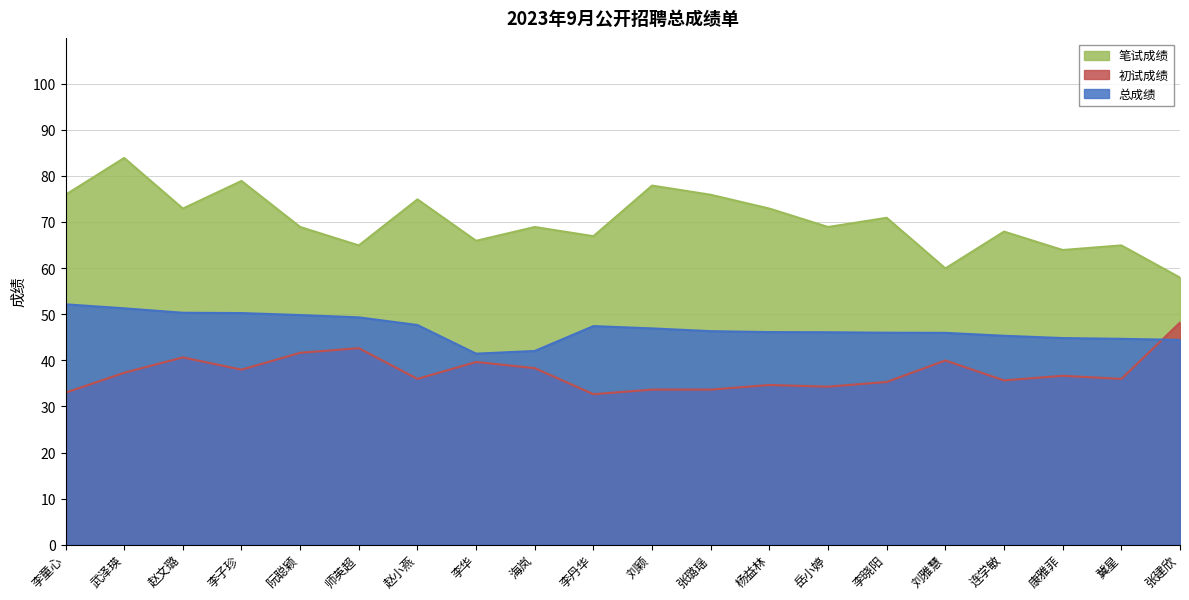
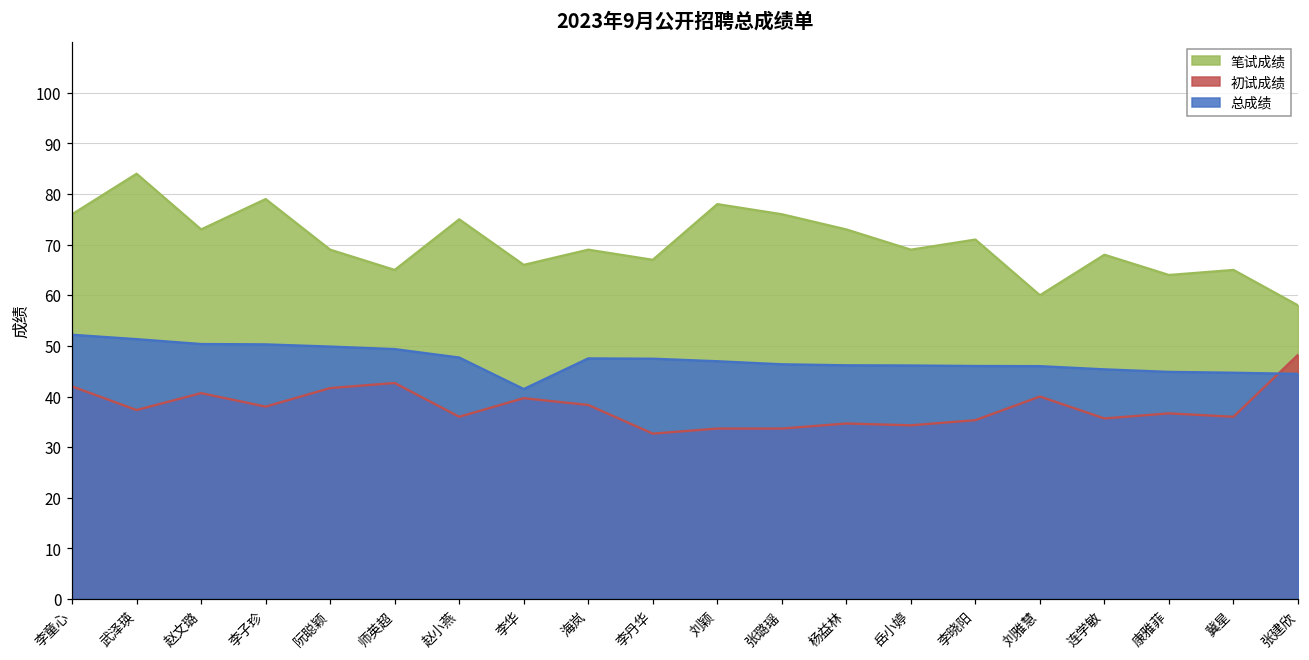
  {
    "笔试成绩": {
      "李童心": 76,
      "武泽瑛": 84,
      "赵文璐": 73,
      "李子珍": 79,
      "阮聪颖": 69,
      "师英超": 65,
      "赵小燕": 75,
      "李华": 66,
      "海岚": 69,
      "李丹华": 67,
      "刘颖": 78,
      "张璐瑶": 76,
      "杨益林": 73,
      "岳小婷": 69,
      "李晓阳": 71,
      "刘雅慧": 60,
      "连学敏": 68,
      "康雅菲": 64,
      "冀星": 65,
      "张建欣": 58
    },
    "初试成绩": {
-     "李童心": 33,
+     "李童心": 42,
      "武泽瑛": 37,
      "赵文璐": 41,
      "李子珍": 38,
      "阮聪颖": 42,
      "师英超": 43,
      "赵小燕": 36,
      "李华": 40,
      "海岚": 38,
      "李丹华": 33,
      "刘颖": 34,
      "张璐瑶": 34,
      "杨益林": 35,
      "岳小婷": 34,
      "李晓阳": 35,
      "刘雅慧": 40,
      "连学敏": 36,
      "康雅菲": 37,
      "冀星": 36,
      "张建欣": 48
    },
    "总成绩": {
      "李童心": 52,
      "武泽瑛": 51,
      "赵文璐": 50,
      "李子珍": 50,
      "阮聪颖": 50,
      "师英超": 49,
      "赵小燕": 48,
      "李华": 41,
-     "海岚": 42,
+     "海岚": 48,
      "李丹华": 47,
      "刘颖": 47,
      "张璐瑶": 46,
      "杨益林": 46,
      "岳小婷": 46,
      "李晓阳": 46,
      "刘雅慧": 46,
      "连学敏": 45,
      "康雅菲": 45,
      "冀星": 45,
      "张建欣": 44
    }
  }
